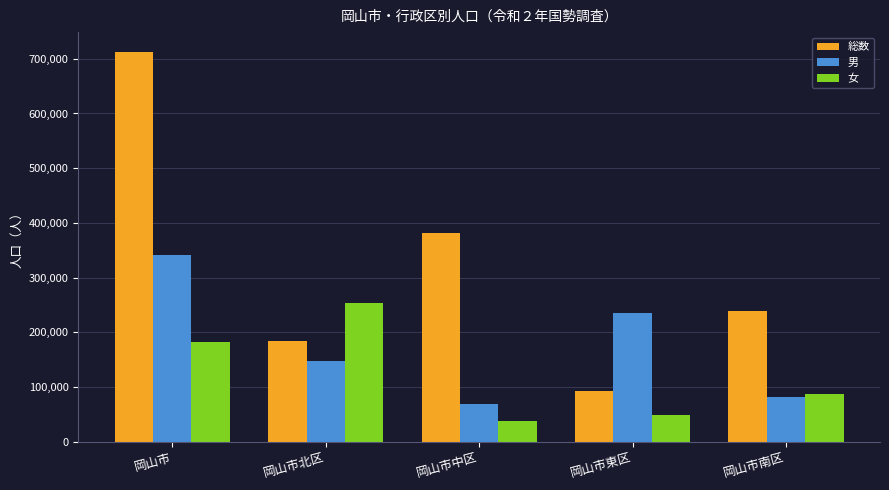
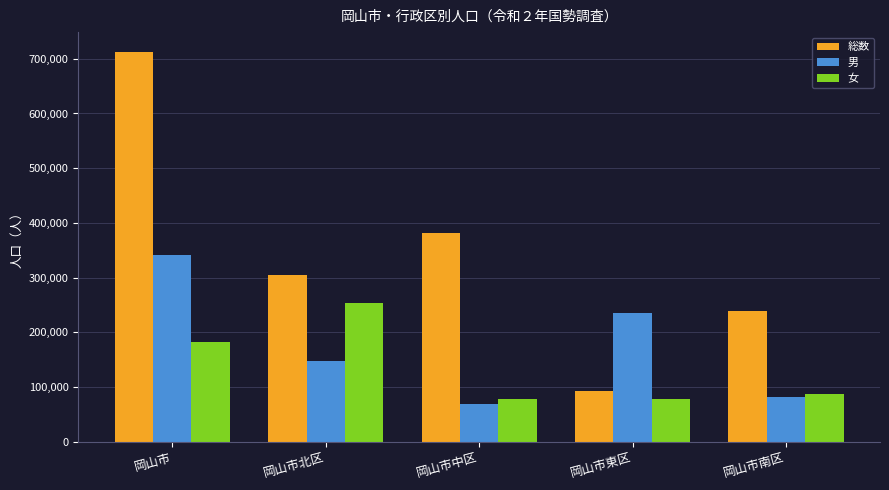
  {
    "総数": {
      "岡山市": "710,000",
-     "岡山市北区": "180,000",
+     "岡山市北区": "310,000",
      "岡山市中区": "380,000",
      "岡山市東区": "90,000",
      "岡山市南区": "240,000"
    },
    "男": {
      "岡山市": "340,000",
      "岡山市北区": "150,000",
      "岡山市中区": "70,000",
      "岡山市東区": "240,000",
      "岡山市南区": "80,000"
    },
    "女": {
      "岡山市": "180,000",
      "岡山市北区": "250,000",
-     "岡山市中区": "40,000",
-     "岡山市東区": "50,000",
+     "岡山市中区": "80,000",
+     "岡山市東区": "80,000",
      "岡山市南区": "90,000"
    }
  }
